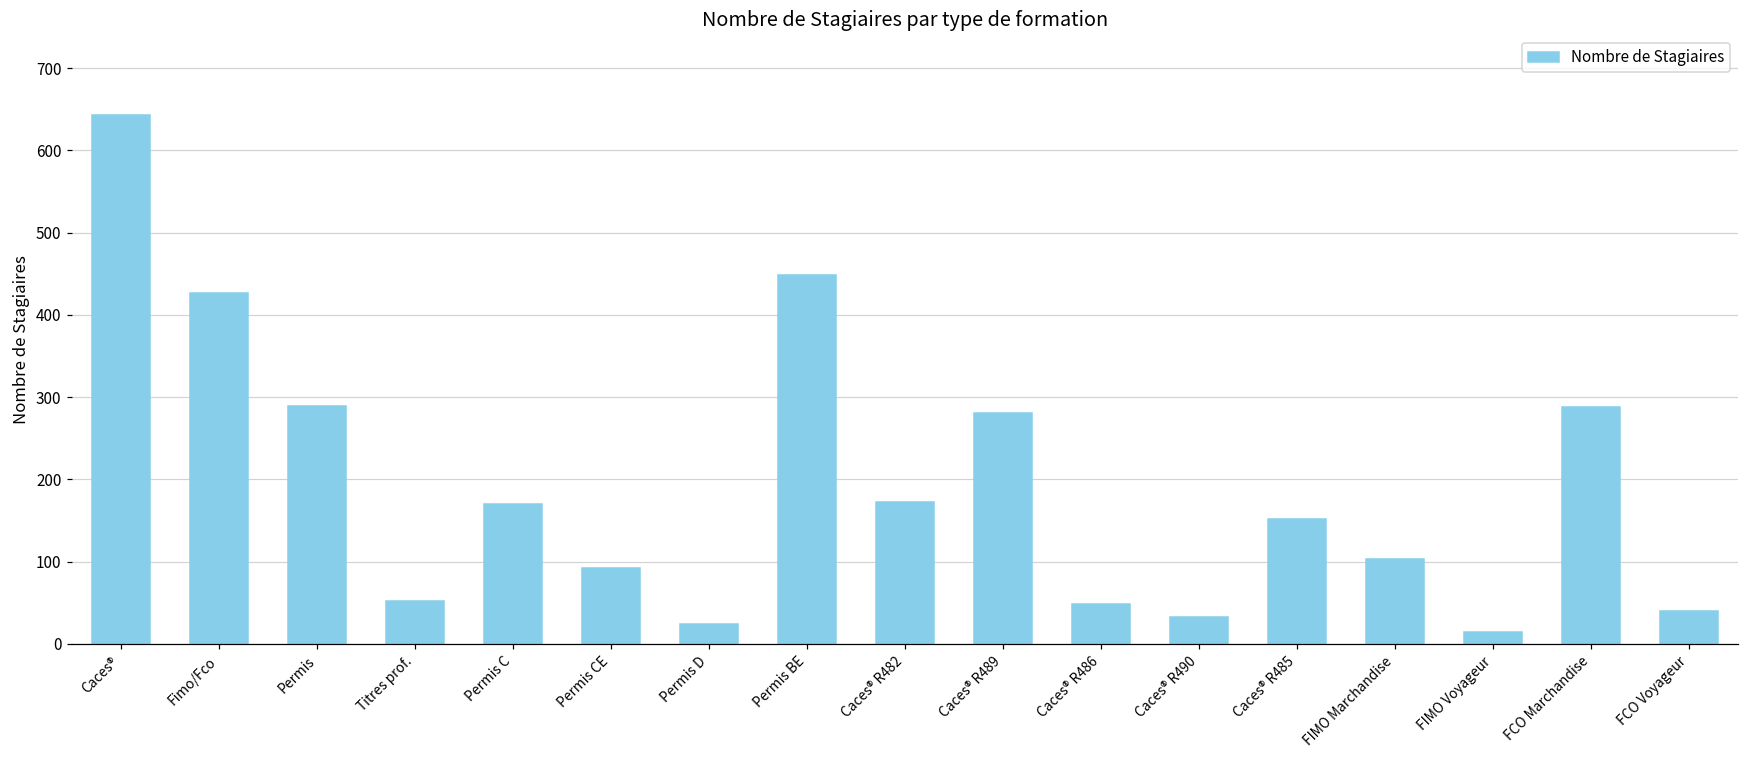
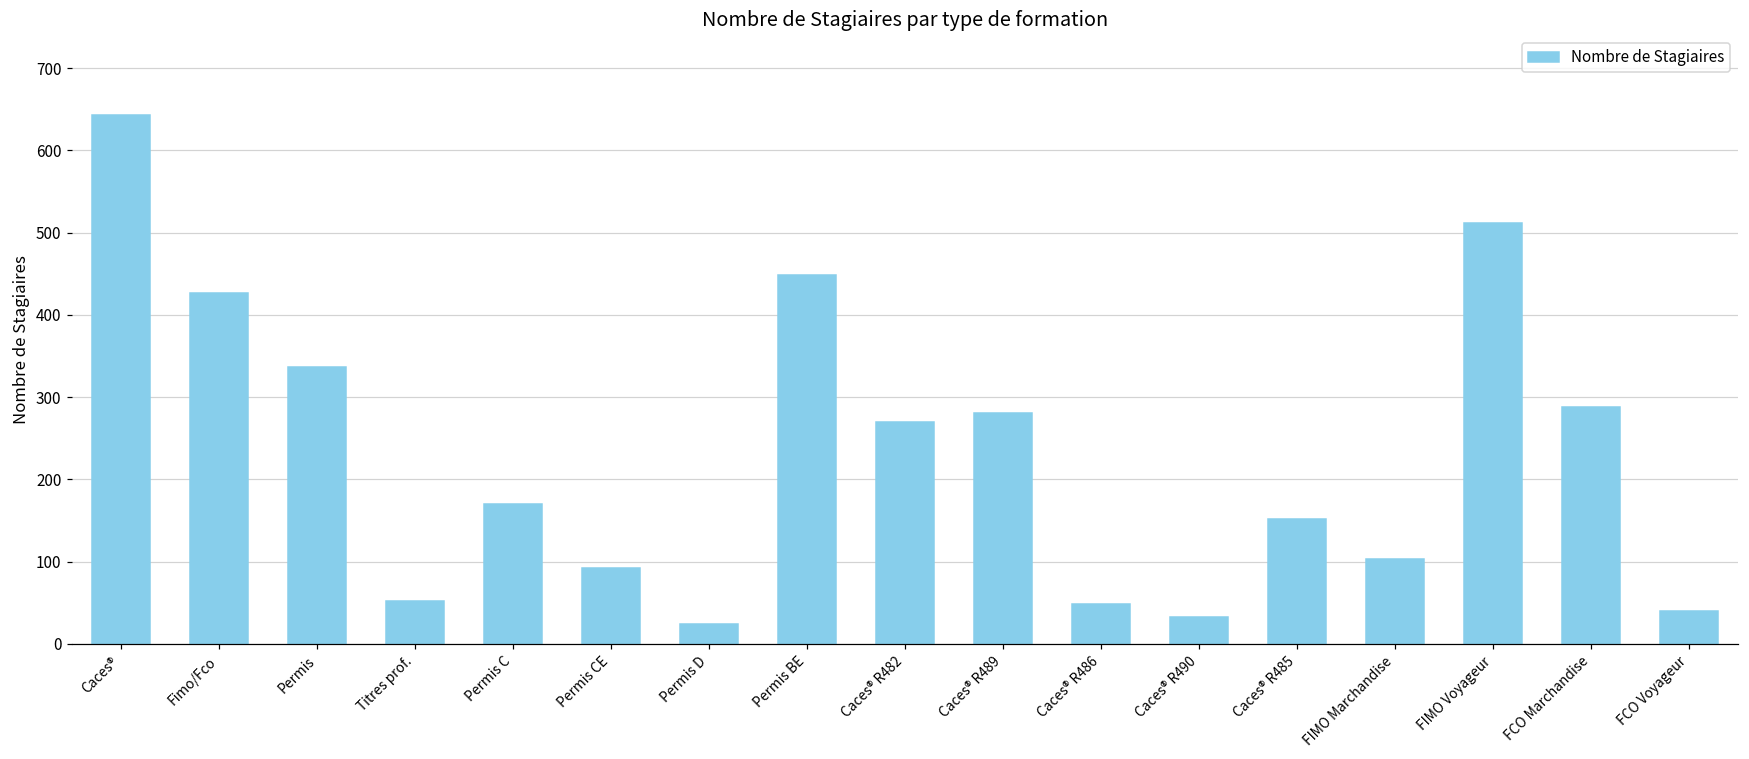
  {
    "Caces®": 640,
    "Fimo/Fco": 430,
-   "Permis": 290,
+   "Permis": 340,
    "Titres prof.": 50,
    "Permis C": 170,
    "Permis CE": 90,
    "Permis D": 20,
    "Permis BE": 450,
-   "Caces® R482": 170,
+   "Caces® R482": 270,
    "Caces® R489": 280,
    "Caces® R486": 50,
    "Caces® R490": 30,
    "Caces® R485": 150,
    "FIMO Marchandise": 100,
-   "FIMO Voyageur": 20,
+   "FIMO Voyageur": 510,
    "FCO Marchandise": 290,
    "FCO Voyageur": 40
  }
